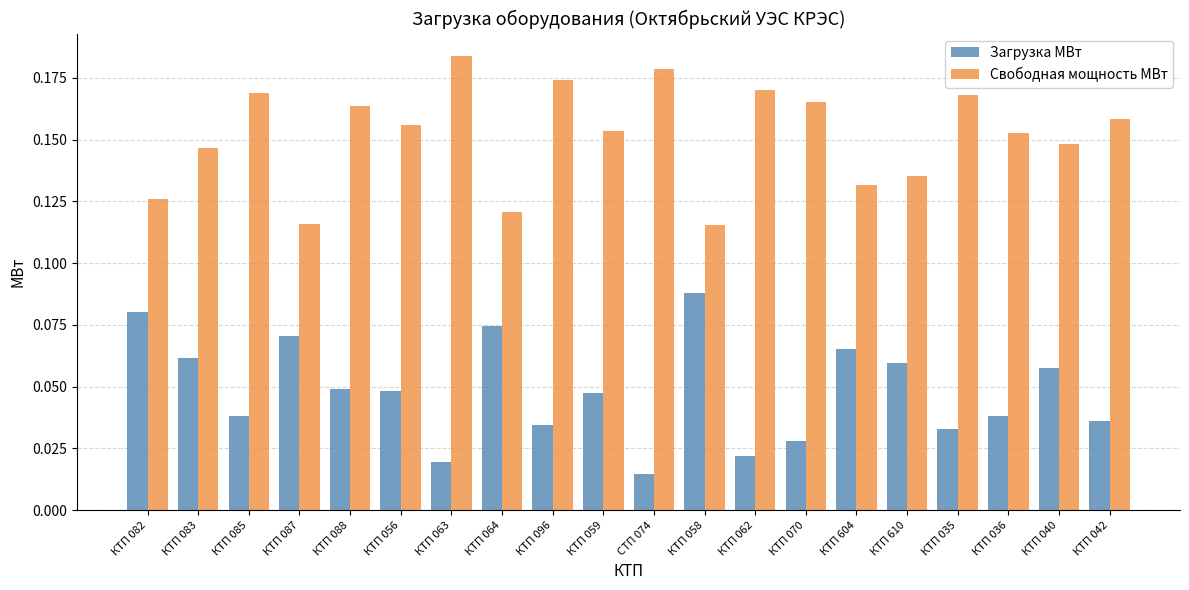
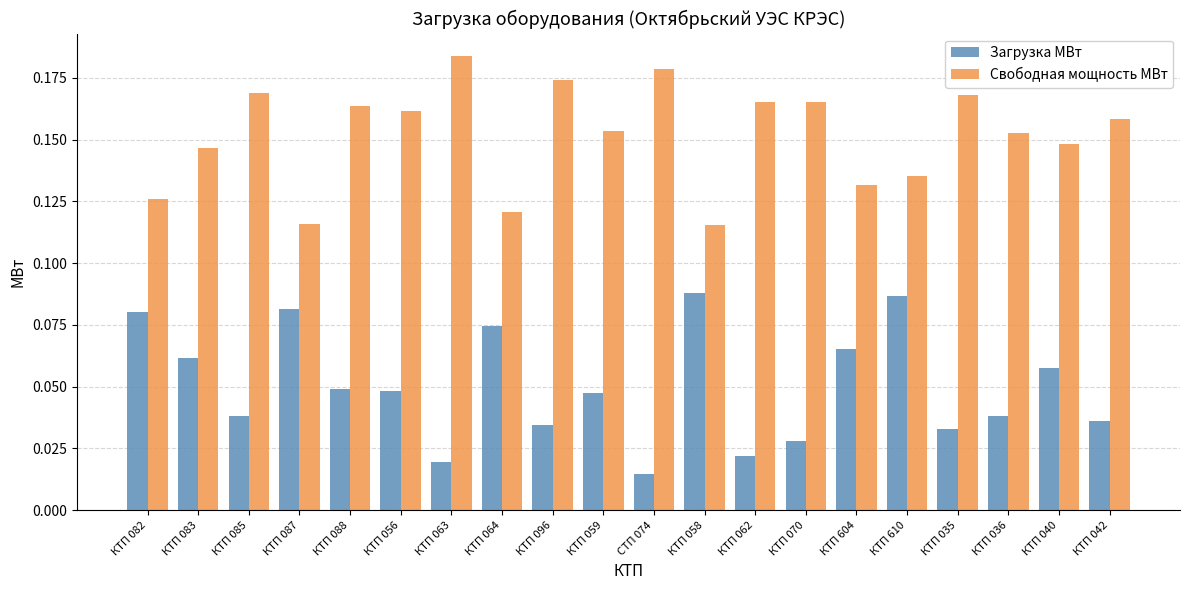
  {
    "Загрузка МВт": {
      "КТП 082": 0.080,
      "КТП 083": 0.061,
      "КТП 085": 0.038,
-     "КТП 087": 0.070,
+     "КТП 087": 0.082,
      "КТП 088": 0.049,
      "КТП 056": 0.048,
      "КТП 063": 0.020,
      "КТП 064": 0.075,
      "КТП 096": 0.035,
      "КТП 059": 0.048,
      "СТП 074": 0.015,
      "КТП 058": 0.088,
      "КТП 062": 0.022,
      "КТП 070": 0.028,
      "КТП 604": 0.065,
-     "КТП 610": 0.060,
+     "КТП 610": 0.087,
      "КТП 035": 0.033,
      "КТП 036": 0.038,
      "КТП 040": 0.058,
      "КТП 042": 0.036
    },
    "Свободная мощность МВт": {
      "КТП 082": 0.126,
      "КТП 083": 0.147,
      "КТП 085": 0.169,
      "КТП 087": 0.116,
      "КТП 088": 0.164,
-     "КТП 056": 0.156,
+     "КТП 056": 0.161,
      "КТП 063": 0.184,
      "КТП 064": 0.121,
      "КТП 096": 0.174,
      "КТП 059": 0.154,
      "СТП 074": 0.179,
      "КТП 058": 0.115,
-     "КТП 062": 0.170,
+     "КТП 062": 0.165,
      "КТП 070": 0.165,
      "КТП 604": 0.132,
      "КТП 610": 0.135,
      "КТП 035": 0.168,
      "КТП 036": 0.153,
      "КТП 040": 0.148,
      "КТП 042": 0.158
    }
  }
